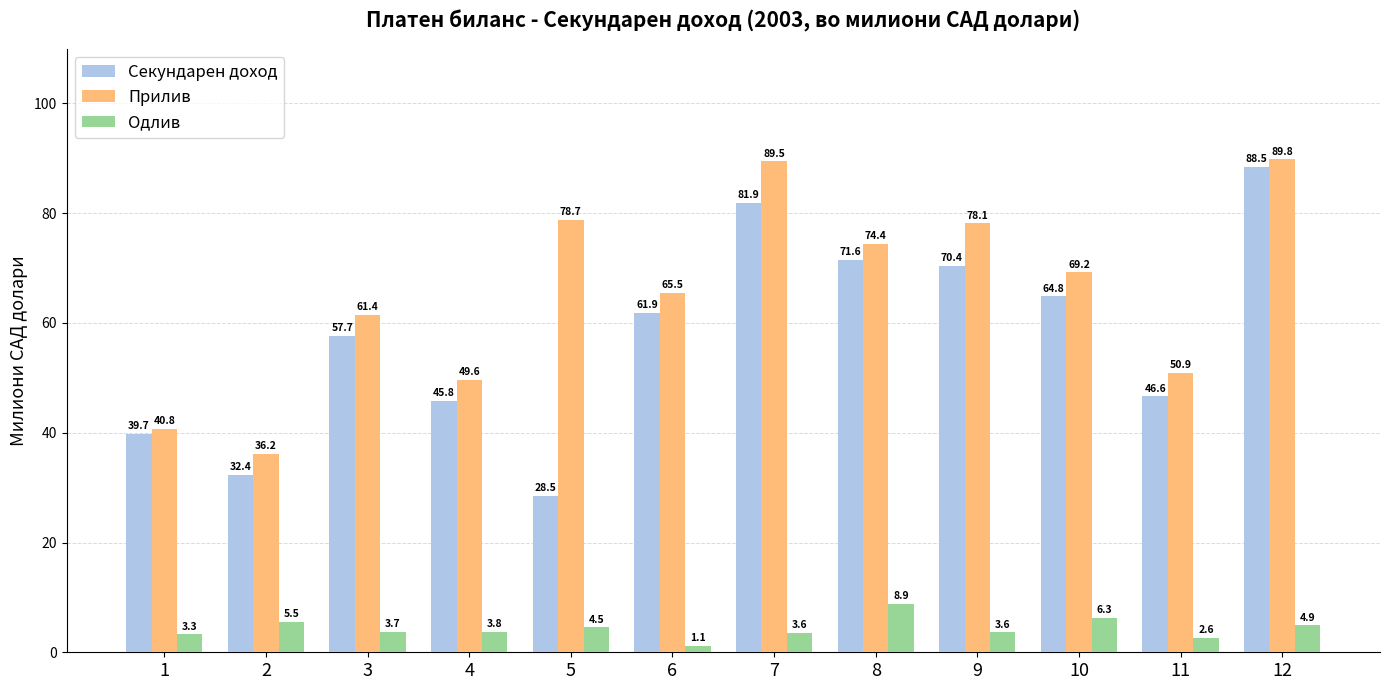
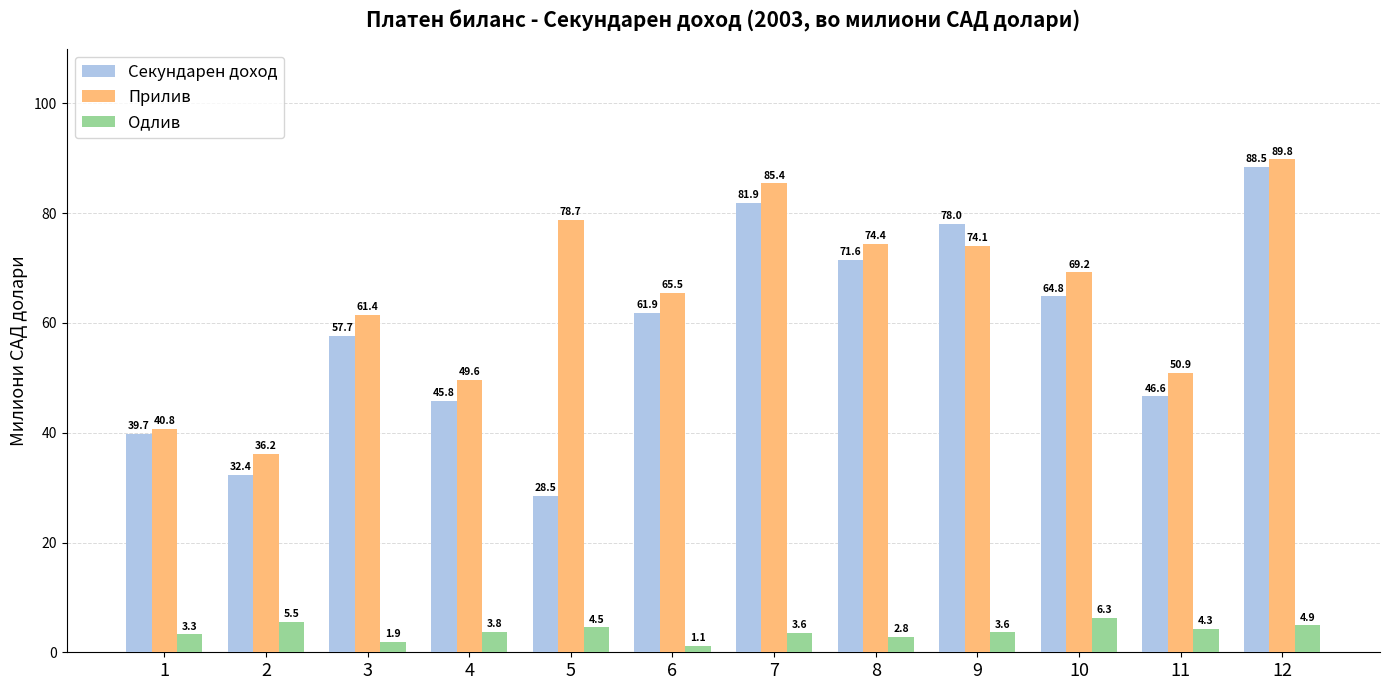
  {
    "Секундарен доход": {
      "1": 39.7,
      "2": 32.4,
      "3": 57.7,
      "4": 45.8,
      "5": 28.5,
      "6": 61.9,
      "7": 81.9,
      "8": 71.6,
-     "9": 70.4,
+     "9": 78.0,
      "10": 64.8,
      "11": 46.6,
      "12": 88.5
    },
    "Прилив": {
      "1": 40.8,
      "2": 36.2,
      "3": 61.4,
      "4": 49.6,
      "5": 78.7,
      "6": 65.5,
-     "7": 89.5,
+     "7": 85.4,
      "8": 74.4,
-     "9": 78.1,
+     "9": 74.1,
      "10": 69.2,
      "11": 50.9,
      "12": 89.8
    },
    "Одлив": {
      "1": 3.3,
      "2": 5.5,
-     "3": 3.7,
+     "3": 1.9,
      "4": 3.8,
      "5": 4.5,
      "6": 1.1,
      "7": 3.6,
-     "8": 8.9,
+     "8": 2.8,
      "9": 3.6,
      "10": 6.3,
-     "11": 2.6,
+     "11": 4.3,
      "12": 4.9
    }
  }
